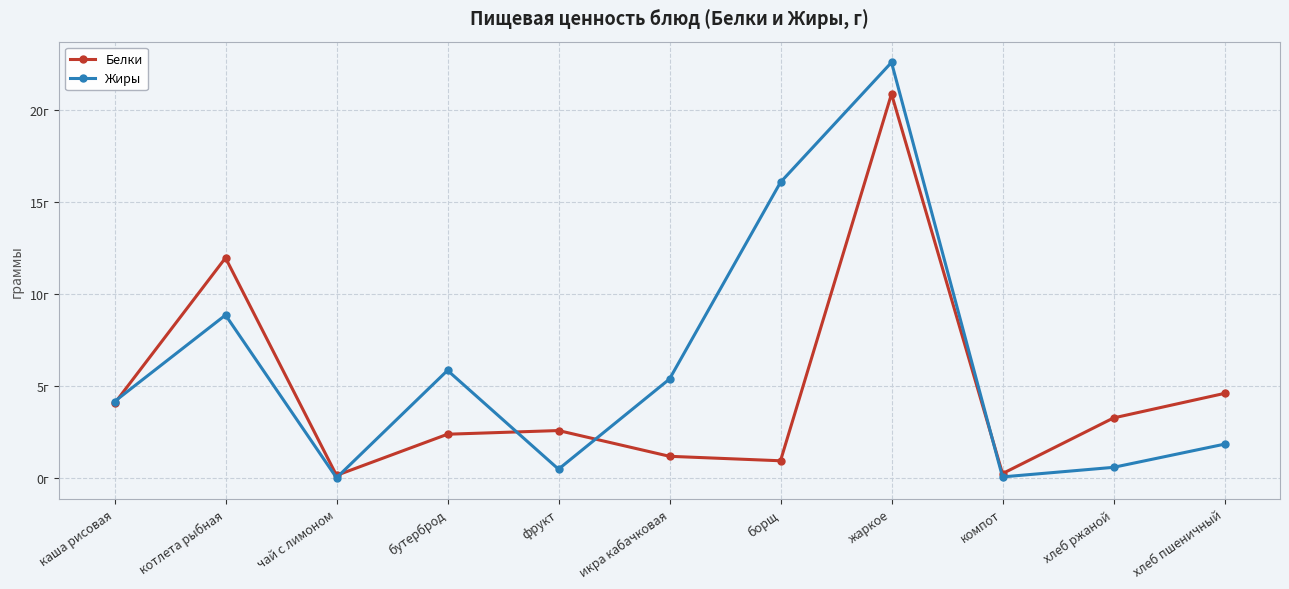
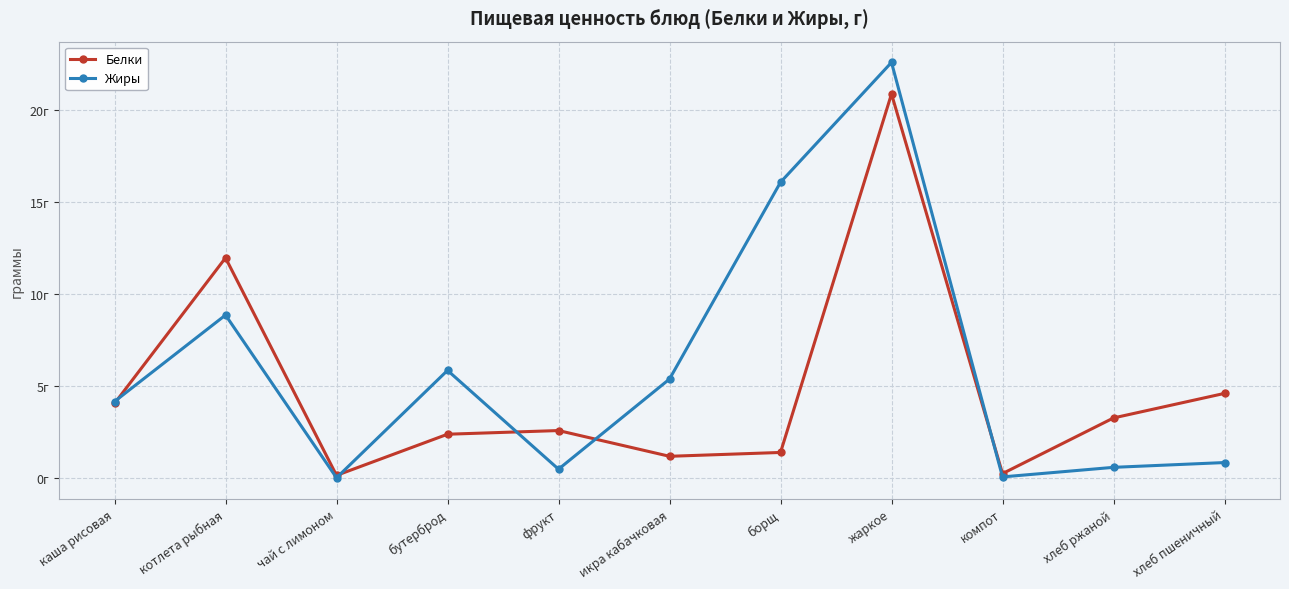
  {
    "Белки": {
      "котлета рыбная": "12.0г",
      "бутерброд": "2.4г",
      "фрукт": "2.6г",
      "икра кабачковая": "1.2г",
-     "борщ": "1.0г",
+     "борщ": "1.4г",
      "жаркое": "20.9г",
      "компот": "0.3г",
      "хлеб ржаной": "3.3г",
      "хлеб пшеничный": "4.6г"
    },
    "Жиры": {
      "котлета рыбная": "8.9г",
      "бутерброд": "5.9г",
      "фрукт": "0.5г",
      "икра кабачковая": "5.4г",
      "борщ": "16.1г",
      "жаркое": "22.6г",
      "компот": "0.1г",
      "хлеб ржаной": "0.6г",
-     "хлеб пшеничный": "1.9г"
+     "хлеб пшеничный": "0.9г"
    }
  }
